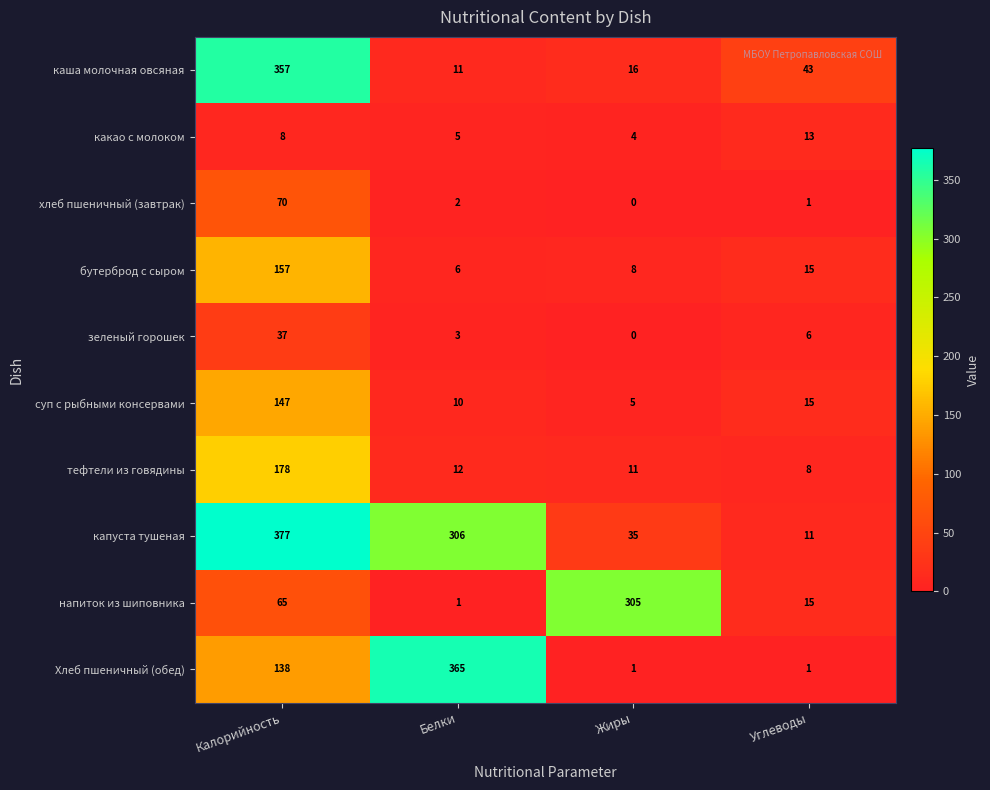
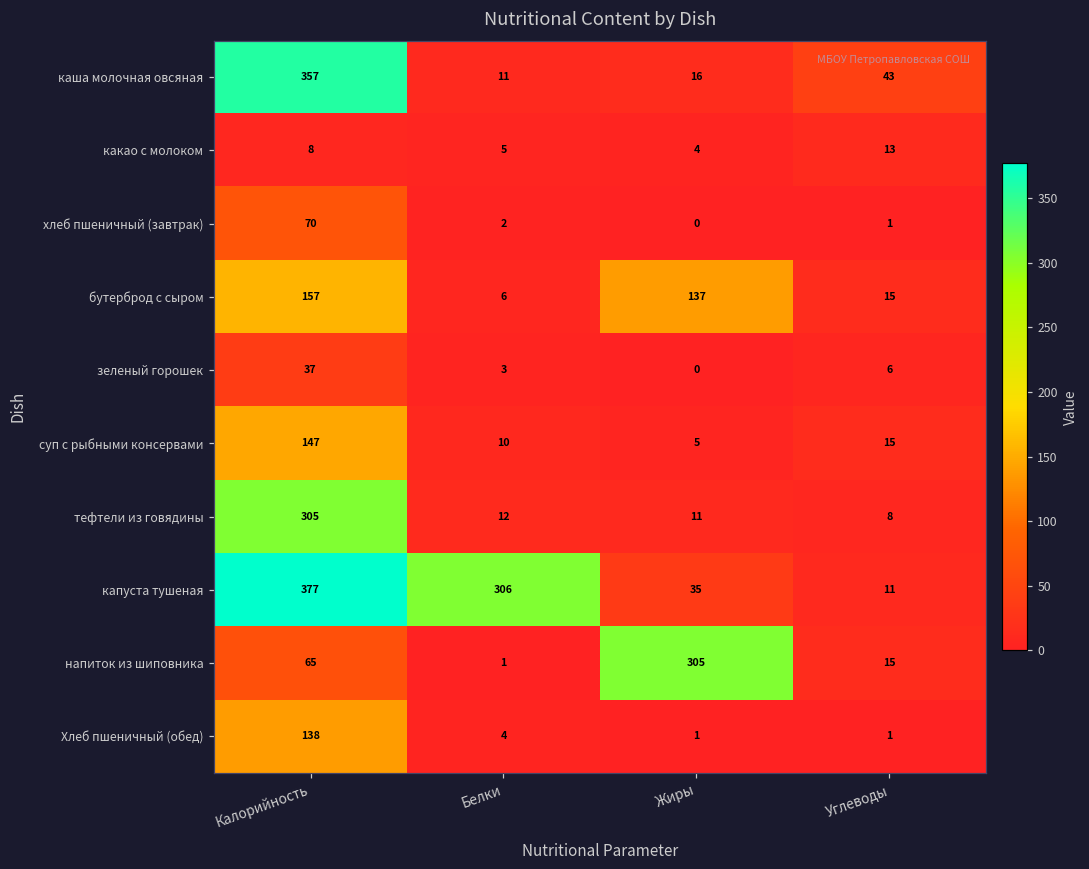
  {
    "каша молочная овсяная": {
      "Калорийность": 357,
      "Белки": 11,
      "Жиры": 16
    },
    "какао с молоком": {
      "Калорийность": 8,
      "Белки": 5,
      "Жиры": 4,
      "Углеводы": 13
    },
    "хлеб пшеничный (завтрак)": {
      "Калорийность": 70,
      "Белки": 2,
      "Жиры": 0,
      "Углеводы": 1
    },
    "бутерброд с сыром": {
      "Калорийность": 157,
      "Белки": 6,
-     "Жиры": 8,
+     "Жиры": 137,
      "Углеводы": 15
    },
    "зеленый горошек": {
      "Калорийность": 37,
      "Белки": 3,
      "Жиры": 0,
      "Углеводы": 6
    },
    "суп с рыбными консервами": {
      "Калорийность": 147,
      "Белки": 10,
      "Жиры": 5,
      "Углеводы": 15
    },
    "тефтели из говядины": {
-     "Калорийность": 178,
+     "Калорийность": 305,
      "Белки": 12,
      "Жиры": 11,
      "Углеводы": 8
    },
    "капуста тушеная": {
      "Калорийность": 377,
      "Белки": 306,
      "Жиры": 35,
      "Углеводы": 11
    },
    "напиток из шиповника": {
      "Калорийность": 65,
      "Белки": 1,
      "Жиры": 305,
      "Углеводы": 15
    },
    "Хлеб пшеничный (обед)": {
      "Калорийность": 138,
-     "Белки": 365,
+     "Белки": 4,
      "Жиры": 1,
      "Углеводы": 1
    }
  }
